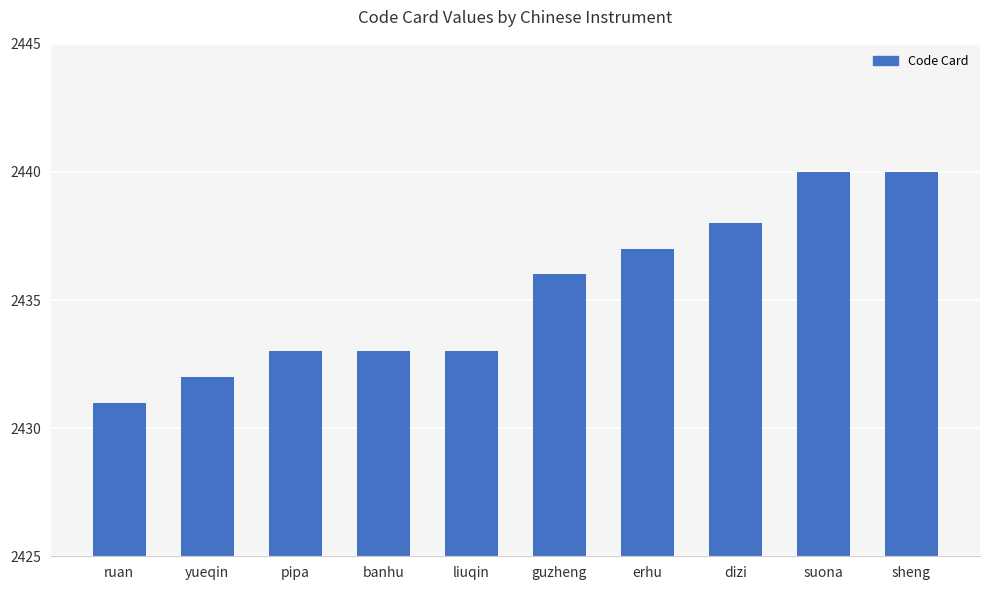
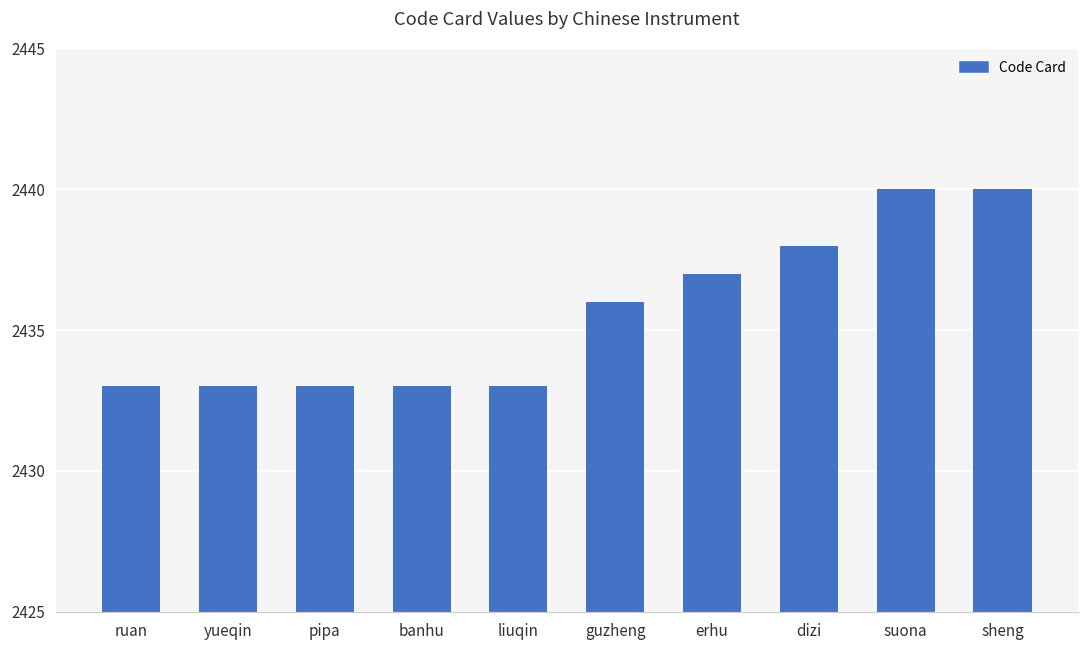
  {
-   "ruan": 2431,
-   "yueqin": 2432,
+   "ruan": 2433,
+   "yueqin": 2433,
    "pipa": 2433,
    "banhu": 2433,
    "liuqin": 2433,
    "guzheng": 2436,
    "erhu": 2437,
    "dizi": 2438,
    "suona": 2440,
    "sheng": 2440
  }
